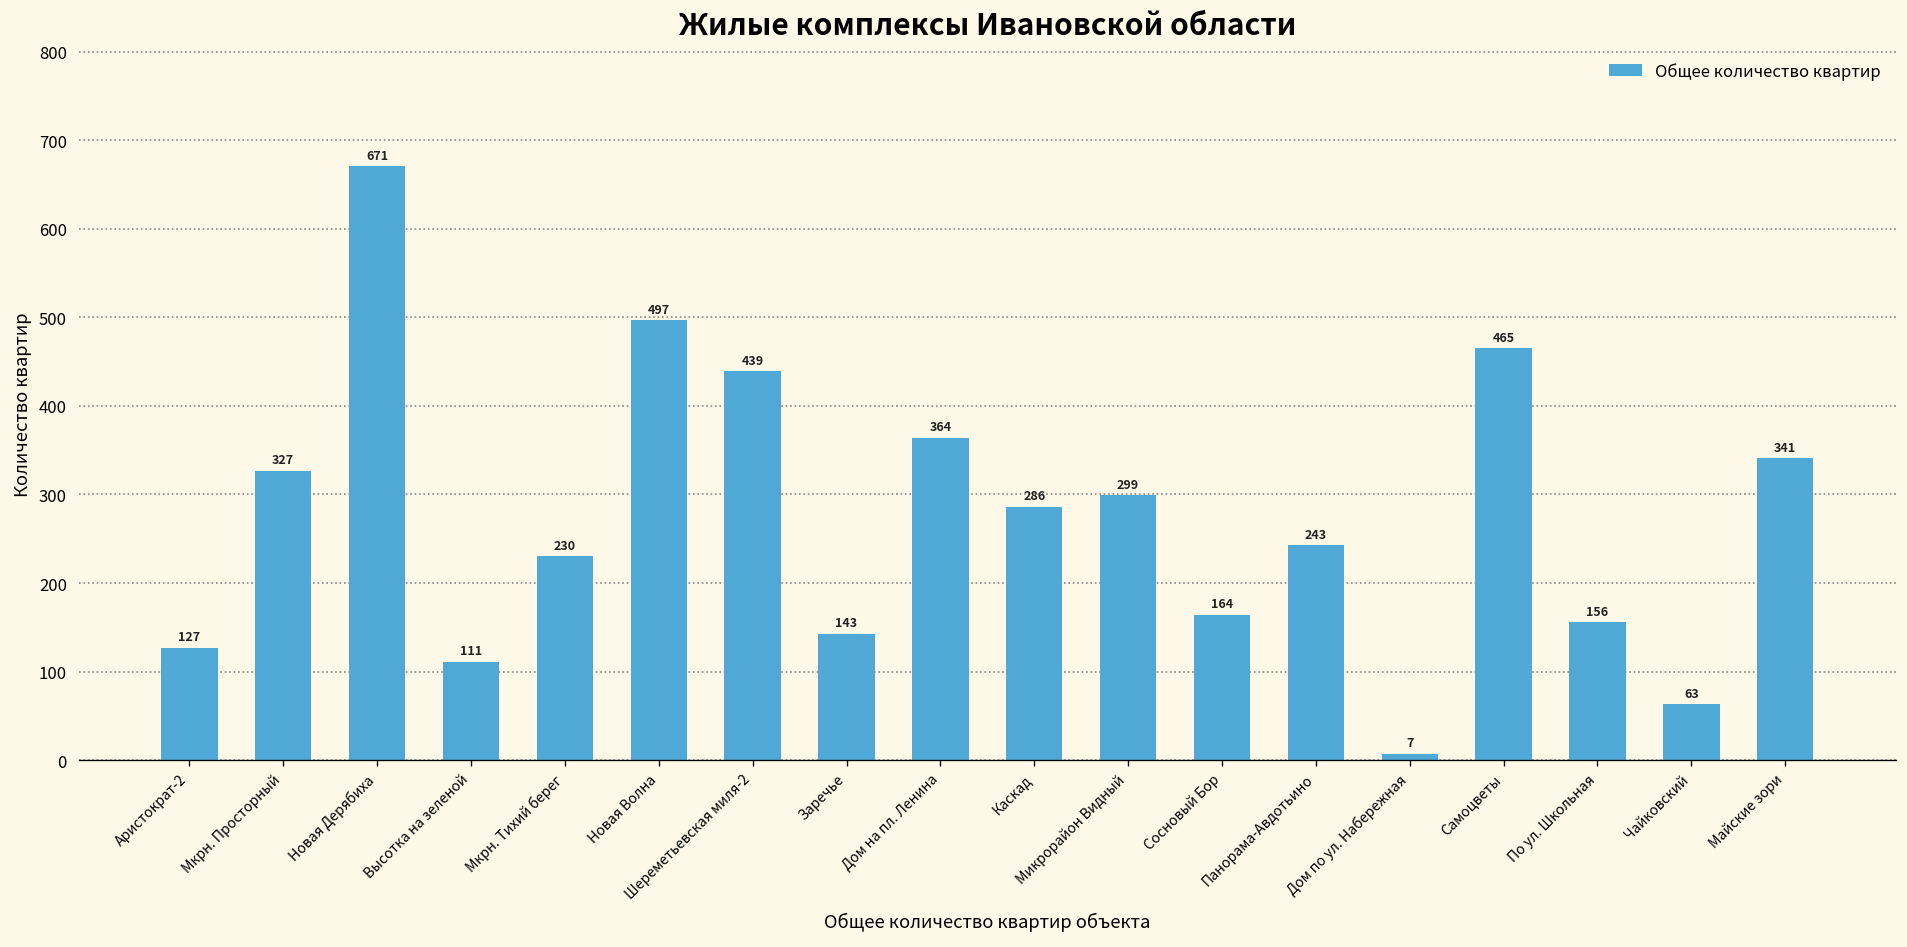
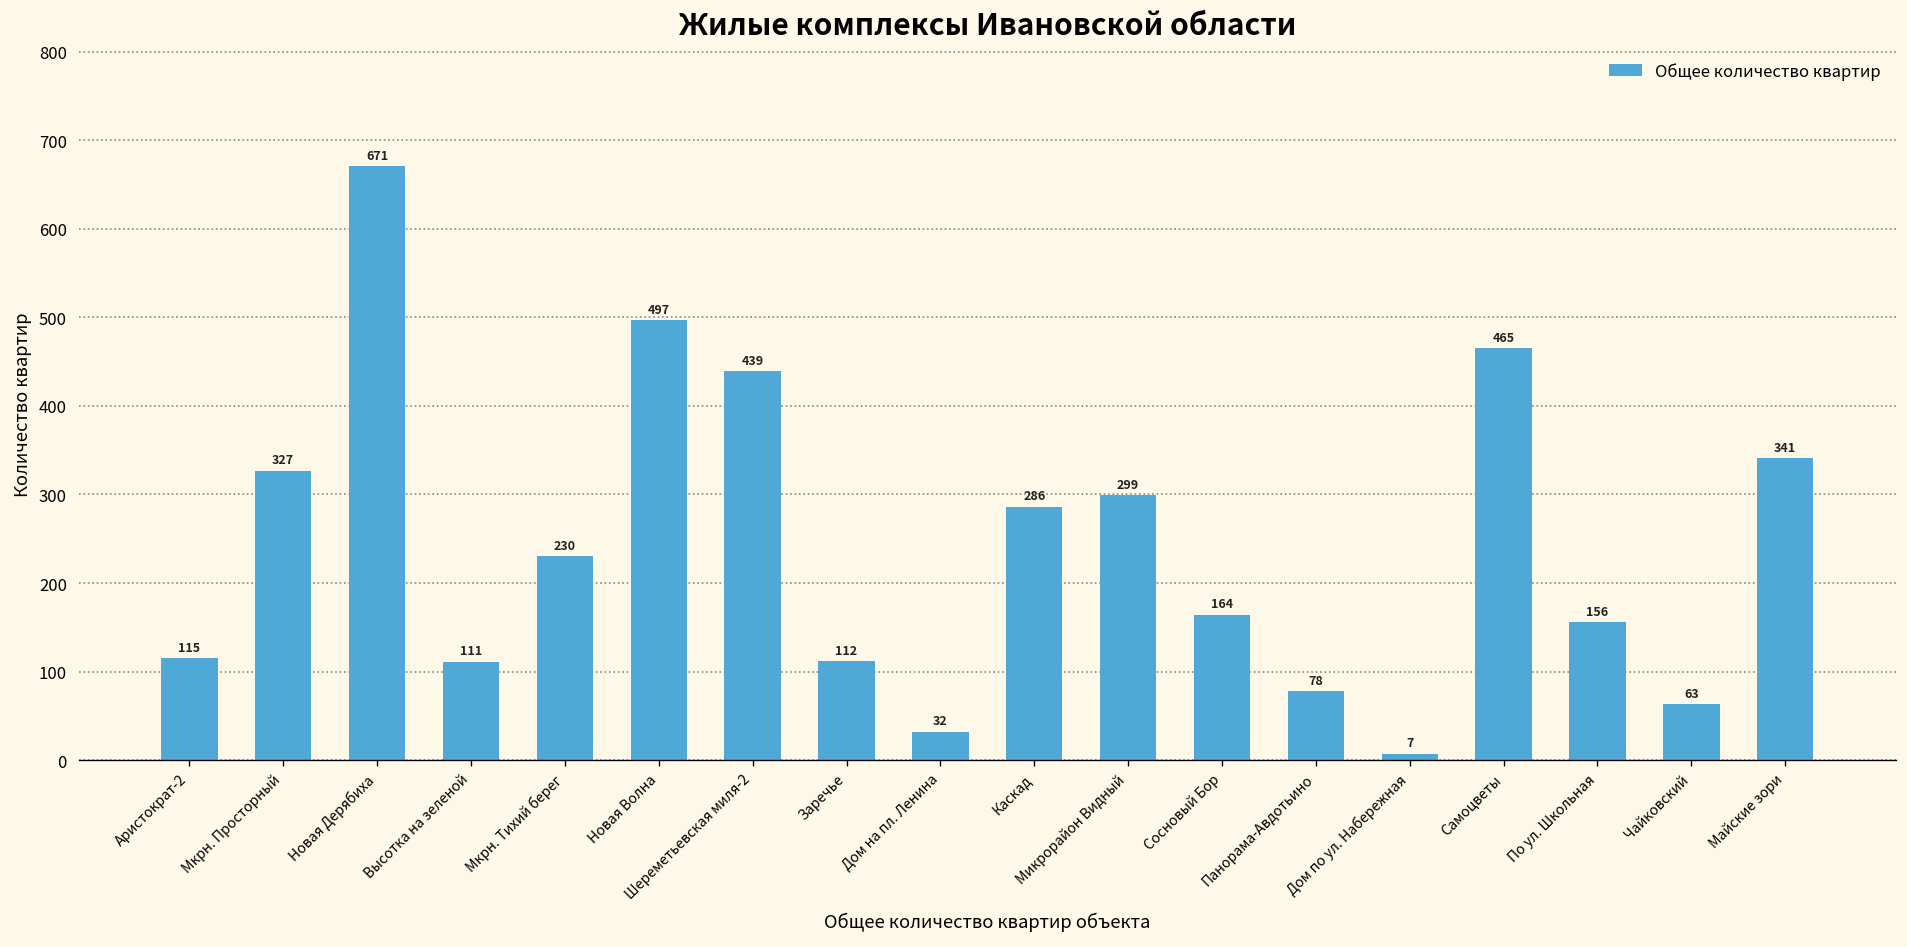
  {
-   "Аристократ-2": 127,
+   "Аристократ-2": 115,
    "Мкрн. Просторный": 327,
    "Новая Дерябиха": 671,
    "Высотка на зеленой": 111,
    "Мкрн. Тихий берег": 230,
    "Новая Волна": 497,
    "Шереметьевская миля-2": 439,
-   "Заречье": 143,
-   "Дом на пл. Ленина": 364,
+   "Заречье": 112,
+   "Дом на пл. Ленина": 32,
    "Каскад": 286,
    "Микрорайон Видный": 299,
    "Сосновый Бор": 164,
-   "Панорама-Авдотьино": 243,
+   "Панорама-Авдотьино": 78,
    "Дом по ул. Набережная": 7,
    "Самоцветы": 465,
    "По ул. Школьная": 156,
    "Чайковский": 63,
    "Майские зори": 341
  }
